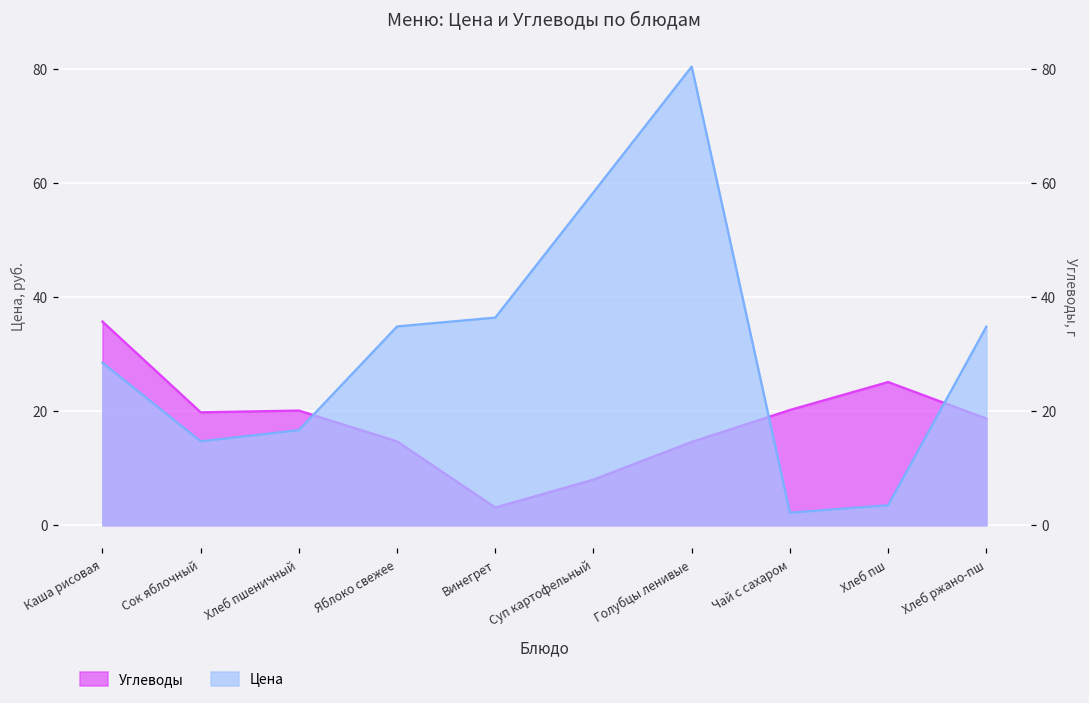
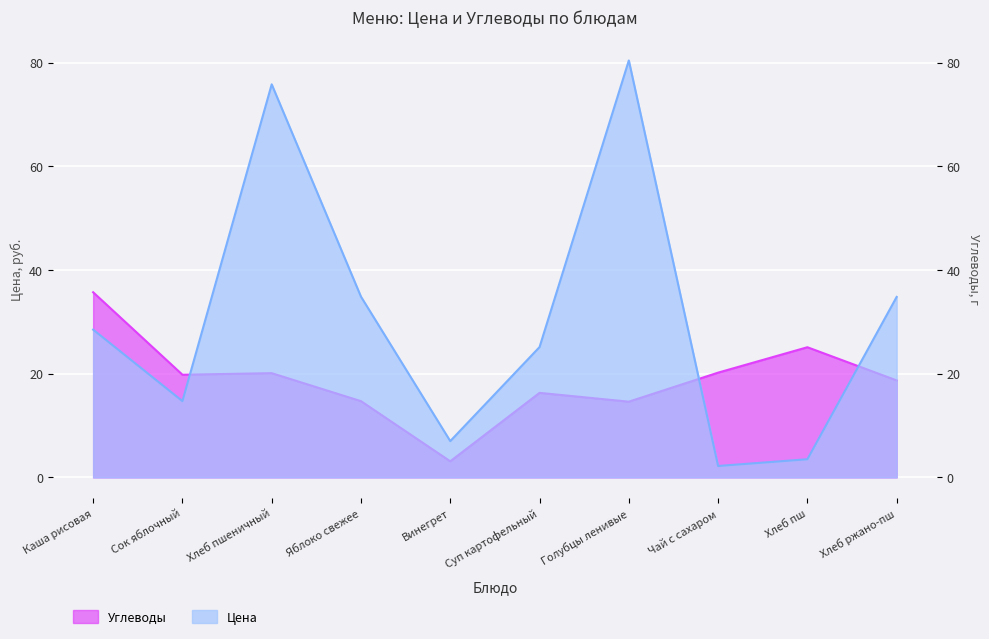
  {
    "Углеводы": {
      "Каша рисовая": 36,
      "Сок яблочный": 20,
      "Хлеб пшеничный": 20,
      "Яблоко свежее": 15,
      "Винегрет": 3,
-     "Суп картофельный": 8,
+     "Суп картофельный": 16,
      "Голубцы ленивые": 15,
      "Чай с сахаром": 20,
      "Хлеб пш": 25,
      "Хлеб ржано-пш": 19
    },
    "Цена": {
      "Каша рисовая": 28,
      "Сок яблочный": 15,
-     "Хлеб пшеничный": 17,
+     "Хлеб пшеничный": 76,
      "Яблоко свежее": 35,
-     "Винегрет": 36,
-     "Суп картофельный": 58,
+     "Винегрет": 7,
+     "Суп картофельный": 25,
      "Голубцы ленивые": 80,
      "Чай с сахаром": 2,
      "Хлеб пш": 4,
      "Хлеб ржано-пш": 35
    }
  }
